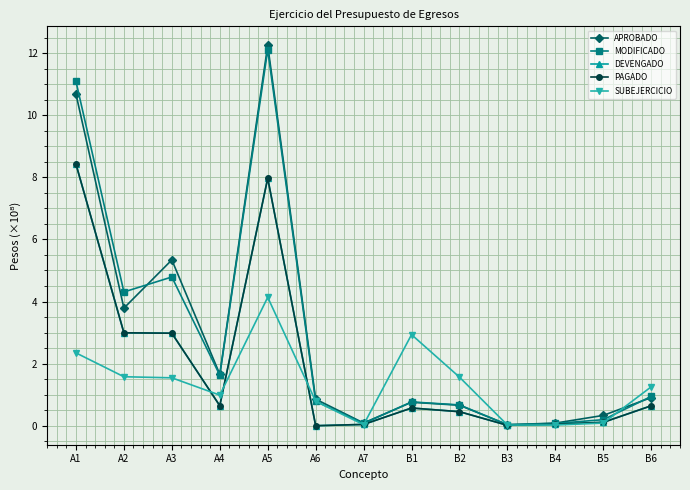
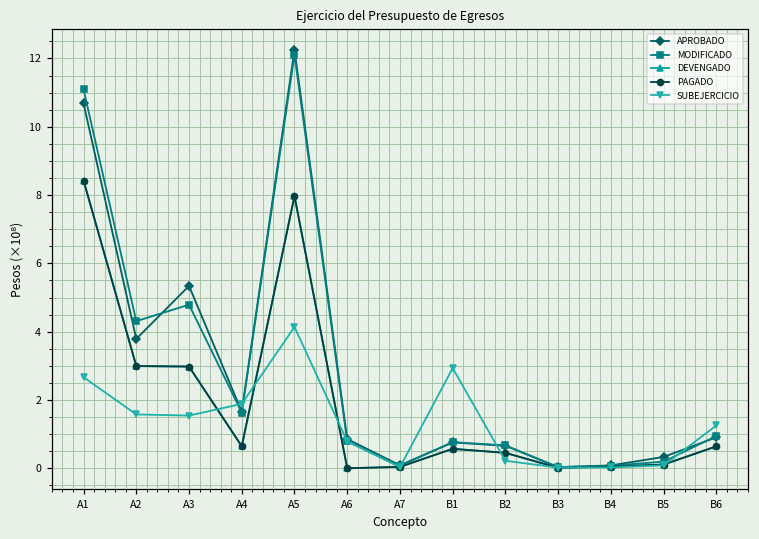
  {
    "SUBEJERCICIO": {
-     "A1": 2.3,
+     "A1": 2.7,
      "A2": 1.6,
      "A3": 1.5,
-     "A4": 1.0,
+     "A4": 1.9,
      "A5": 4.1,
      "B1": 2.9,
-     "B2": 1.6,
+     "B2": 0.2,
      "B6": 1.3
    }
  }
